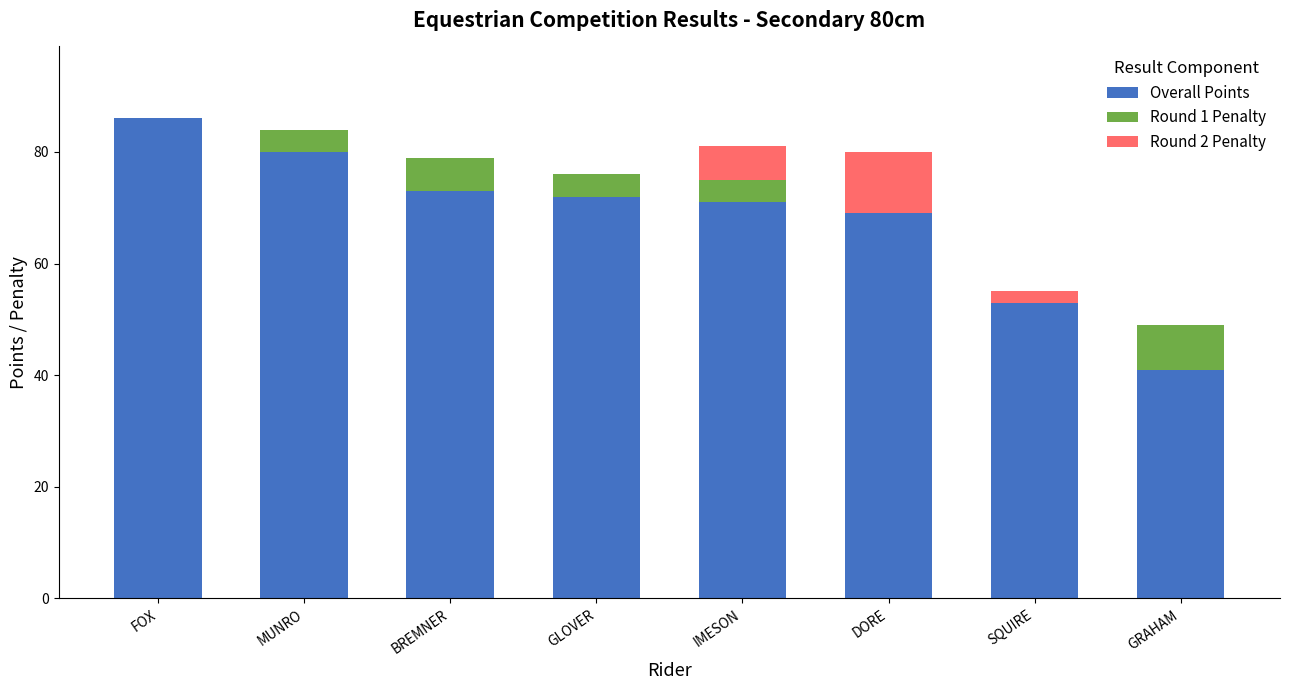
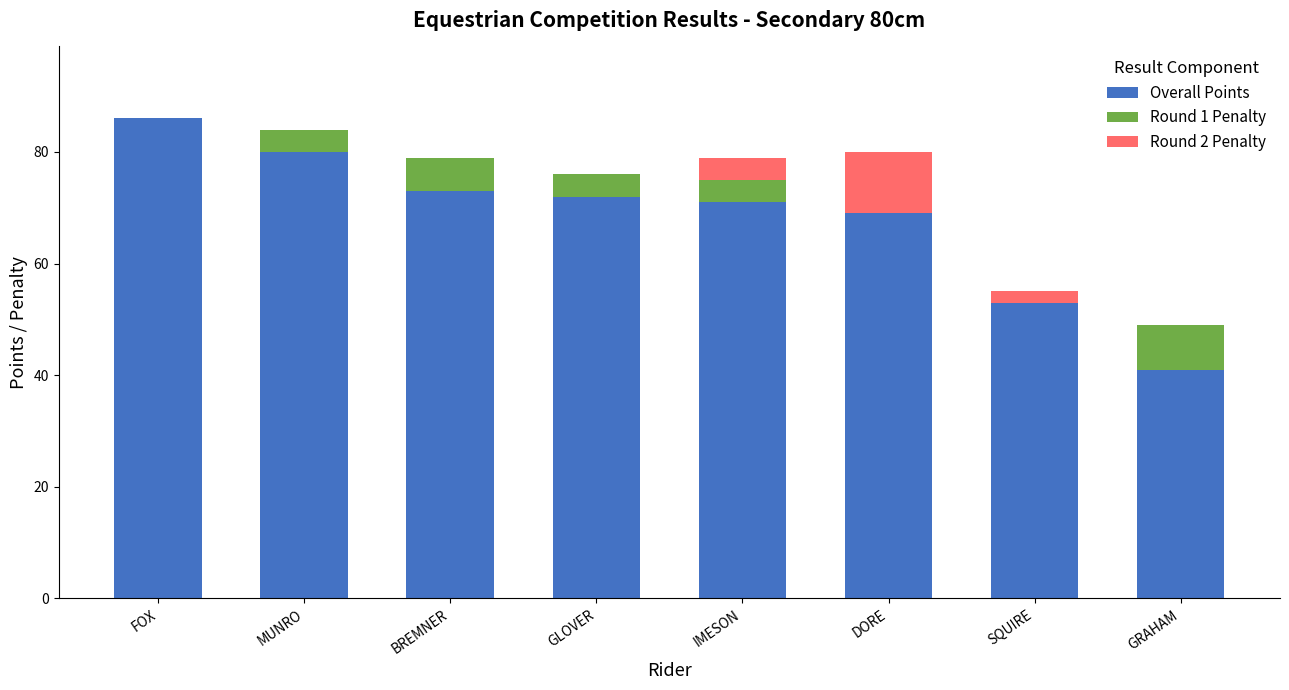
  {
    "Overall Points": {
      "FOX": 86,
      "MUNRO": 80,
      "BREMNER": 73,
      "GLOVER": 72,
      "IMESON": 71,
      "DORE": 69,
      "SQUIRE": 53,
      "GRAHAM": 41
    },
    "Round 1 Penalty": {
      "FOX": 0,
      "MUNRO": 4,
      "BREMNER": 6,
      "GLOVER": 4,
      "IMESON": 4,
      "DORE": 0,
      "SQUIRE": 0,
      "GRAHAM": 8
    },
    "Round 2 Penalty": {
      "FOX": 0,
      "MUNRO": 0,
      "BREMNER": 0,
      "GLOVER": 0,
-     "IMESON": 6,
+     "IMESON": 4,
      "DORE": 11,
      "SQUIRE": 2,
      "GRAHAM": 0
    }
  }
